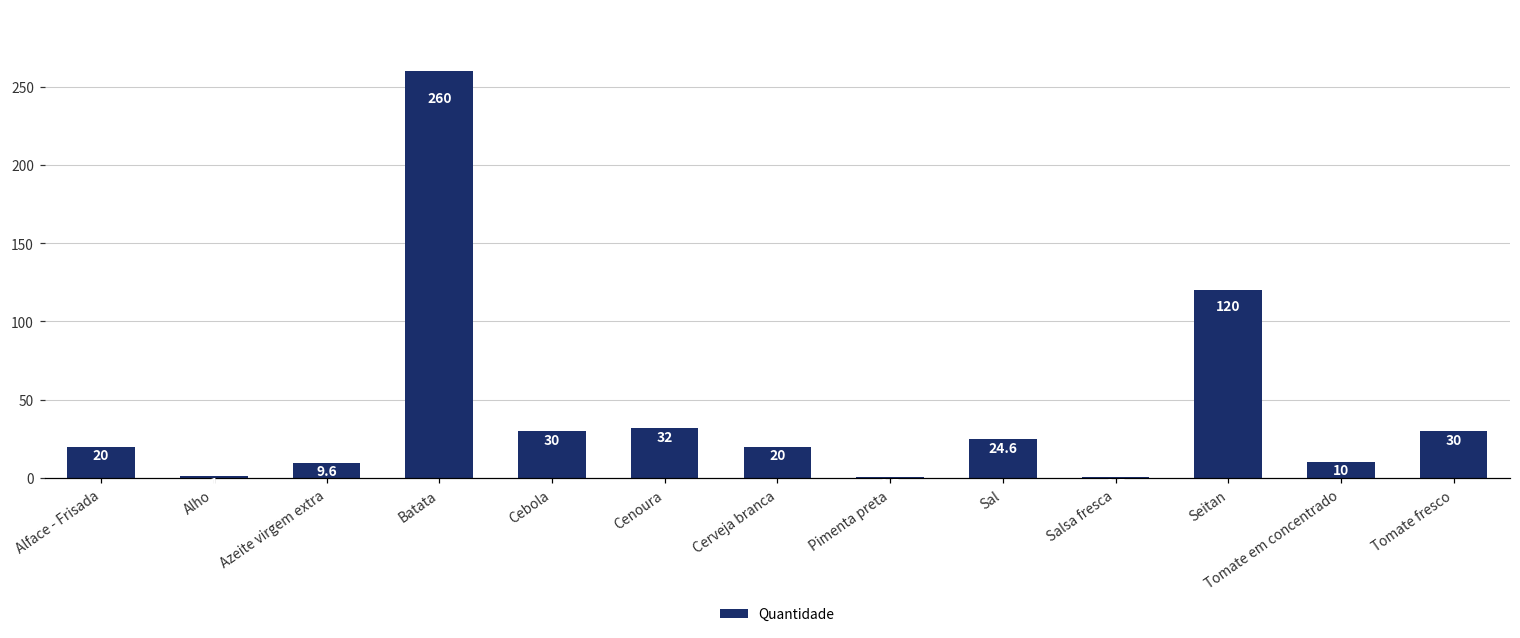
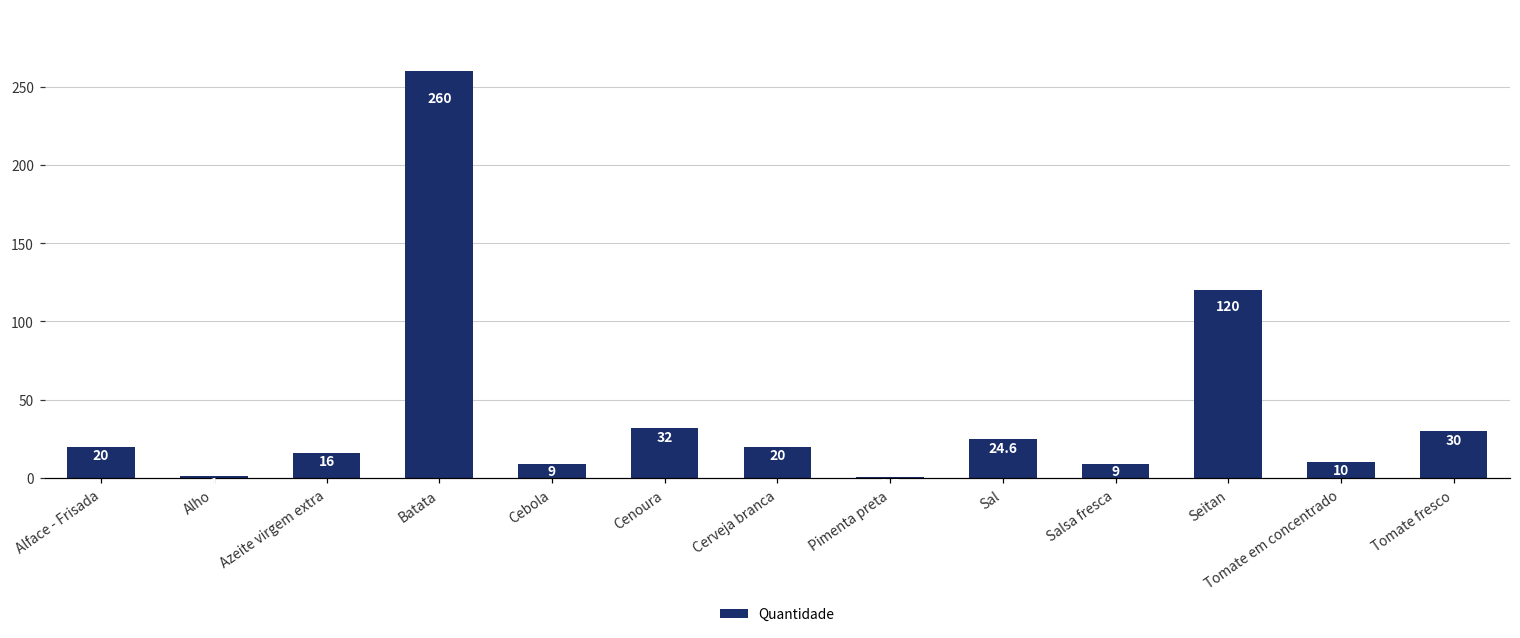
  {
    "Alface - Frisada": 20,
-   "Azeite virgem extra": 9.6,
+   "Azeite virgem extra": 16,
    "Batata": 260,
-   "Cebola": 30,
+   "Cebola": 9,
    "Cenoura": 32,
    "Cerveja branca": 20,
    "Sal": 24.6,
-   "Salsa fresca": 1,
+   "Salsa fresca": 9,
    "Seitan": 120,
    "Tomate em concentrado": 10,
    "Tomate fresco": 30
  }
